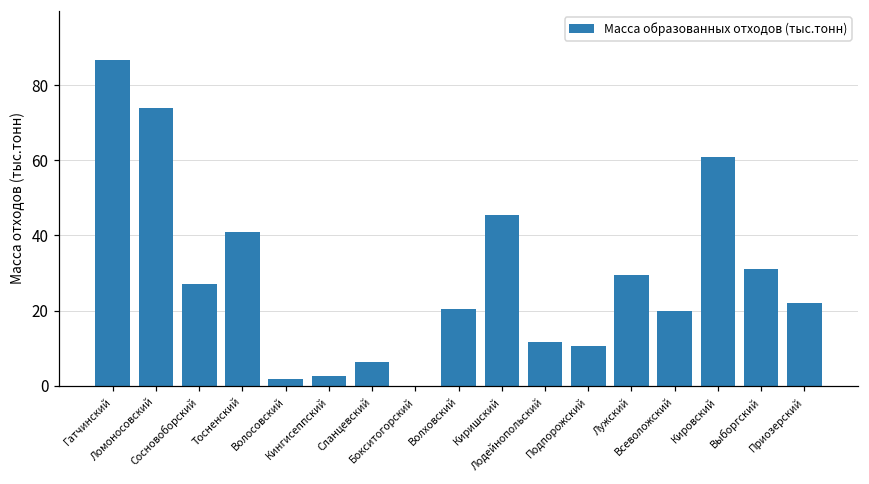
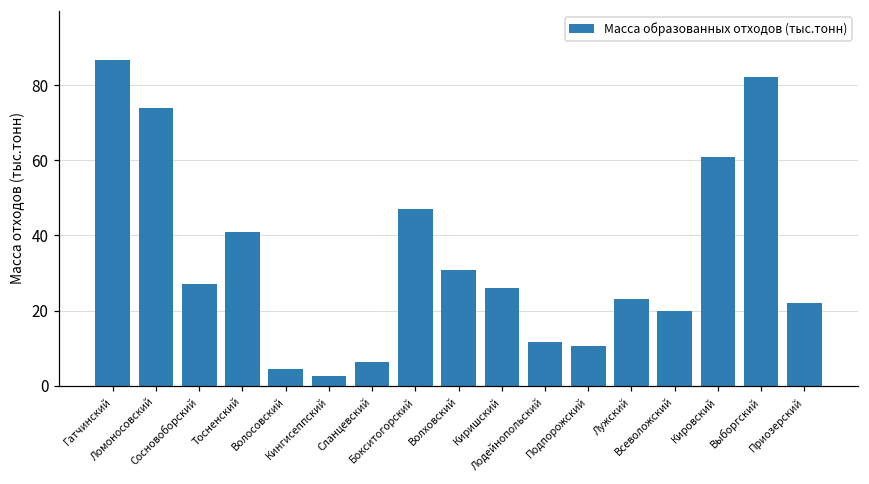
  {
    "Гатчинский": 87,
    "Ломоносовский": 74,
    "Сосновоборский": 27,
    "Тосненский": 41,
-   "Волосовский": 2,
+   "Волосовский": 4,
    "Кингисеппский": 2,
    "Сланцевский": 6,
-   "Бокситогорский": 0,
-   "Волховский": 21,
-   "Киришский": 45,
+   "Бокситогорский": 47,
+   "Волховский": 31,
+   "Киришский": 26,
    "Лодейнопольский": 12,
    "Подпорожский": 11,
-   "Лужский": 29,
+   "Лужский": 23,
    "Всеволожский": 20,
    "Кировский": 61,
-   "Выборгский": 31,
+   "Выборгский": 82,
    "Приозерский": 22
  }
